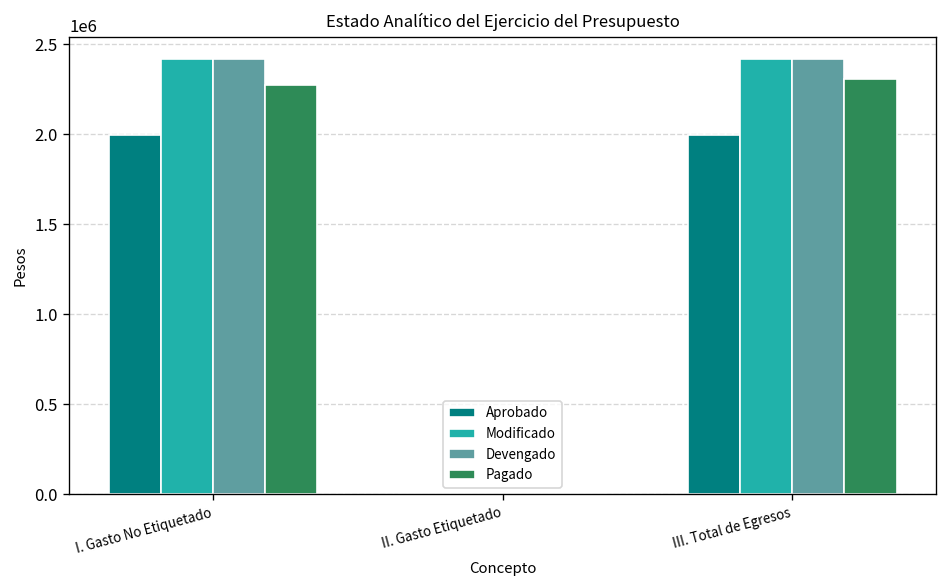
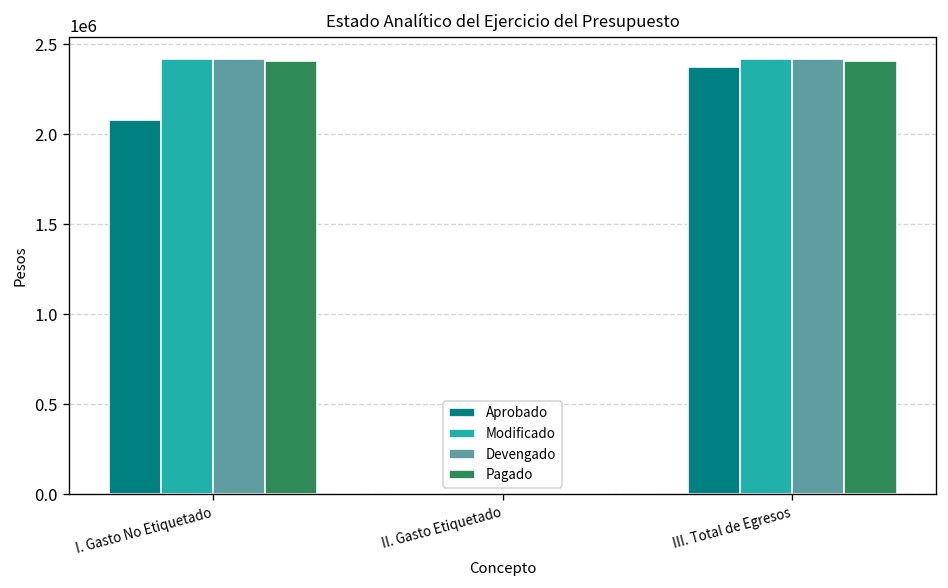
  {
    "Aprobado": {
-     "I. Gasto No Etiquetado": 2000000,
+     "I. Gasto No Etiquetado": 2080000,
      "II. Gasto Etiquetado": 0,
-     "III. Total de Egresos": 2000000
+     "III. Total de Egresos": 2370000
    },
    "Modificado": {
      "I. Gasto No Etiquetado": 2420000,
      "II. Gasto Etiquetado": 0,
      "III. Total de Egresos": 2420000
    },
    "Devengado": {
      "I. Gasto No Etiquetado": 2420000,
      "II. Gasto Etiquetado": 0,
      "III. Total de Egresos": 2420000
    },
    "Pagado": {
-     "I. Gasto No Etiquetado": 2270000,
+     "I. Gasto No Etiquetado": 2410000,
      "II. Gasto Etiquetado": 0,
-     "III. Total de Egresos": 2310000
+     "III. Total de Egresos": 2410000
    }
  }
